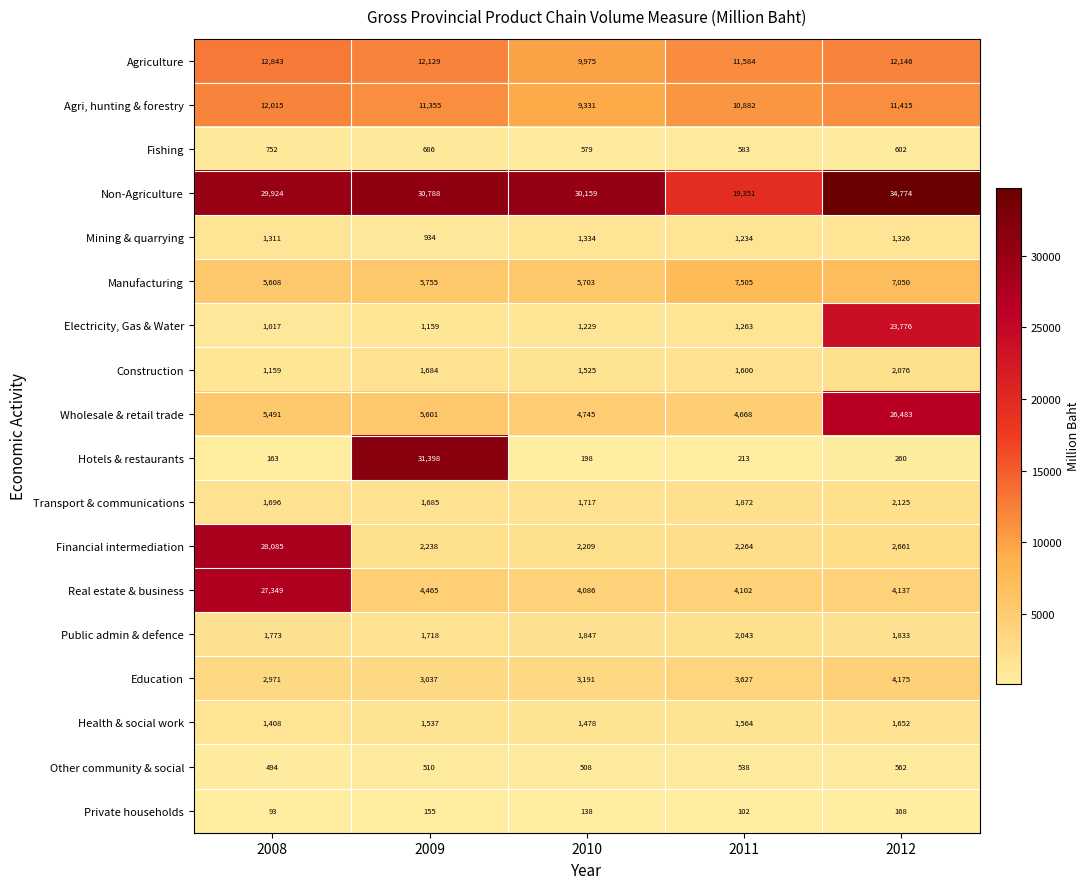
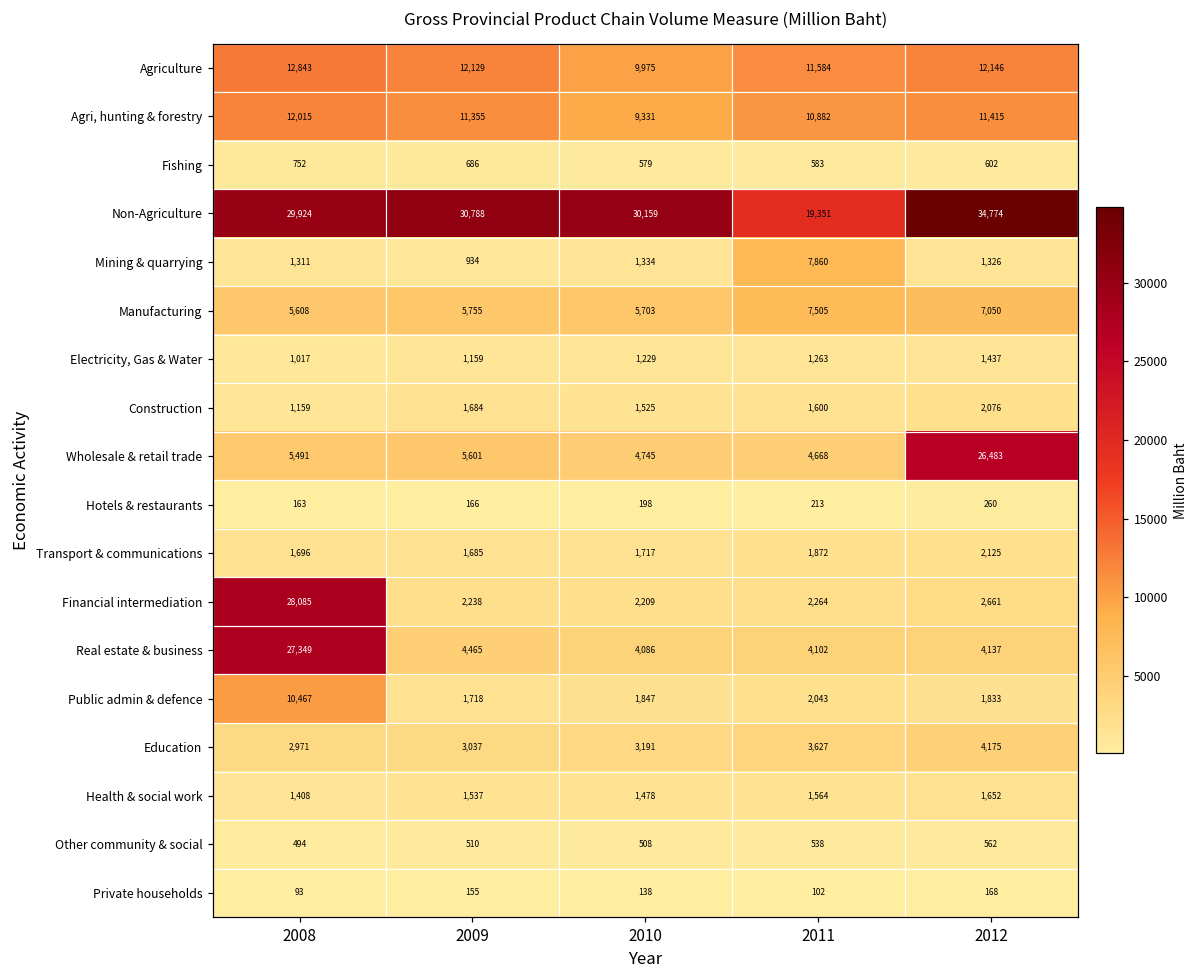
  {
    "Agriculture": {
      "2008": "12,843",
      "2009": "12,129",
      "2010": "9,975",
      "2011": "11,584",
      "2012": "12,146"
    },
    "Agri, hunting & forestry": {
      "2008": "12,015",
      "2009": "11,355",
      "2010": "9,331",
      "2011": "10,882",
      "2012": "11,415"
    },
    "Fishing": {
      "2008": "752",
      "2009": "686",
      "2010": "579",
      "2011": "583",
      "2012": "602"
    },
    "Non-Agriculture": {
      "2008": "29,924",
      "2009": "30,788",
      "2010": "30,159",
      "2011": "19,351",
      "2012": "34,774"
    },
    "Mining & quarrying": {
      "2008": "1,311",
      "2009": "934",
      "2010": "1,334",
-     "2011": "1,234",
+     "2011": "7,860",
      "2012": "1,326"
    },
    "Manufacturing": {
      "2008": "5,608",
      "2009": "5,755",
      "2010": "5,703",
      "2011": "7,505",
      "2012": "7,050"
    },
    "Electricity, Gas & Water": {
      "2008": "1,017",
      "2009": "1,159",
      "2010": "1,229",
      "2011": "1,263",
-     "2012": "23,776"
+     "2012": "1,437"
    },
    "Construction": {
      "2008": "1,159",
      "2009": "1,684",
      "2010": "1,525",
      "2011": "1,600",
      "2012": "2,076"
    },
    "Wholesale & retail trade": {
      "2008": "5,491",
      "2009": "5,601",
      "2010": "4,745",
      "2011": "4,668",
      "2012": "26,483"
    },
    "Hotels & restaurants": {
      "2008": "163",
-     "2009": "31,398",
+     "2009": "166",
      "2010": "198",
      "2011": "213",
      "2012": "260"
    },
    "Transport & communications": {
      "2008": "1,696",
      "2009": "1,685",
      "2010": "1,717",
      "2011": "1,872",
      "2012": "2,125"
    },
    "Financial intermediation": {
      "2008": "28,085",
      "2009": "2,238",
      "2010": "2,209",
      "2011": "2,264",
      "2012": "2,661"
    },
    "Real estate & business": {
      "2008": "27,349",
      "2009": "4,465",
      "2010": "4,086",
      "2011": "4,102",
      "2012": "4,137"
    },
    "Public admin & defence": {
-     "2008": "1,773",
+     "2008": "10,467",
      "2009": "1,718",
      "2010": "1,847",
      "2011": "2,043",
      "2012": "1,833"
    },
    "Education": {
      "2008": "2,971",
      "2009": "3,037",
      "2010": "3,191",
      "2011": "3,627",
      "2012": "4,175"
    },
    "Health & social work": {
      "2008": "1,408",
      "2009": "1,537",
      "2010": "1,478",
      "2011": "1,564",
      "2012": "1,652"
    },
    "Other community & social": {
      "2008": "494",
      "2009": "510",
      "2010": "508",
      "2011": "538",
      "2012": "562"
    },
    "Private households": {
      "2008": "93",
      "2009": "155",
      "2010": "138",
      "2011": "102",
      "2012": "168"
    }
  }
